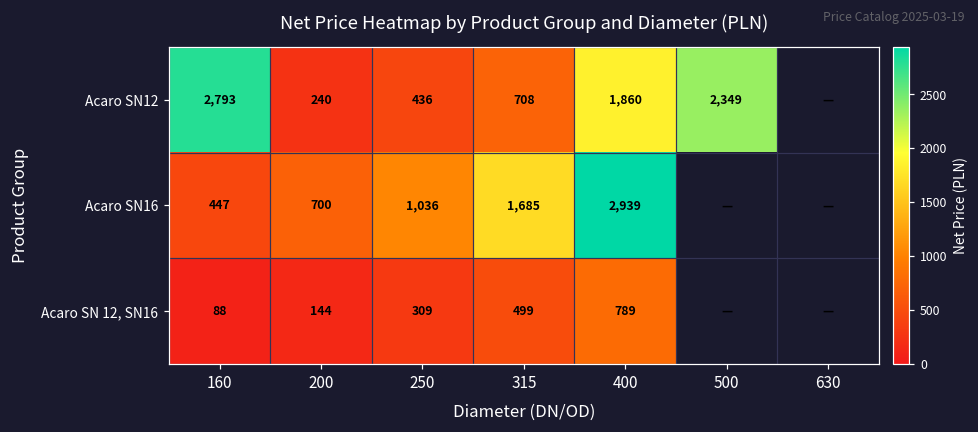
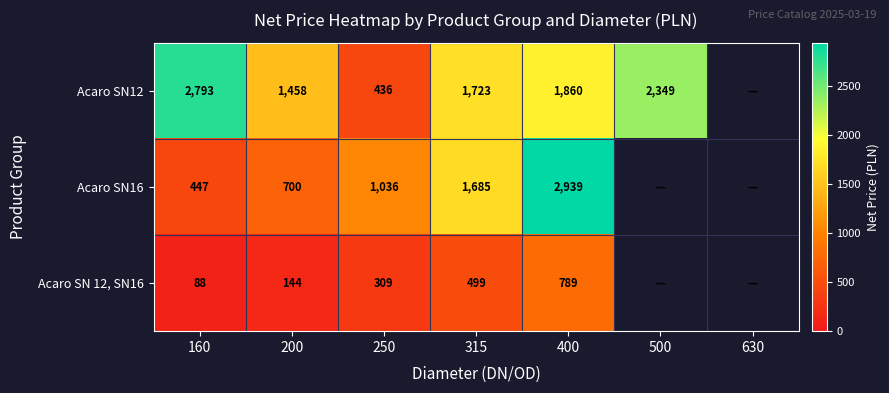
  {
    "Acaro SN12": {
      "160": "2,793",
-     "200": "240",
+     "200": "1,458",
      "250": "436",
-     "315": "708",
+     "315": "1,723",
      "400": "1,860",
      "500": "2,349"
    },
    "Acaro SN16": {
      "160": "447",
      "200": "700",
      "250": "1,036",
      "315": "1,685",
      "400": "2,939"
    },
    "Acaro SN 12, SN16": {
      "160": "88",
      "200": "144",
      "250": "309",
      "315": "499",
      "400": "789"
    }
  }
